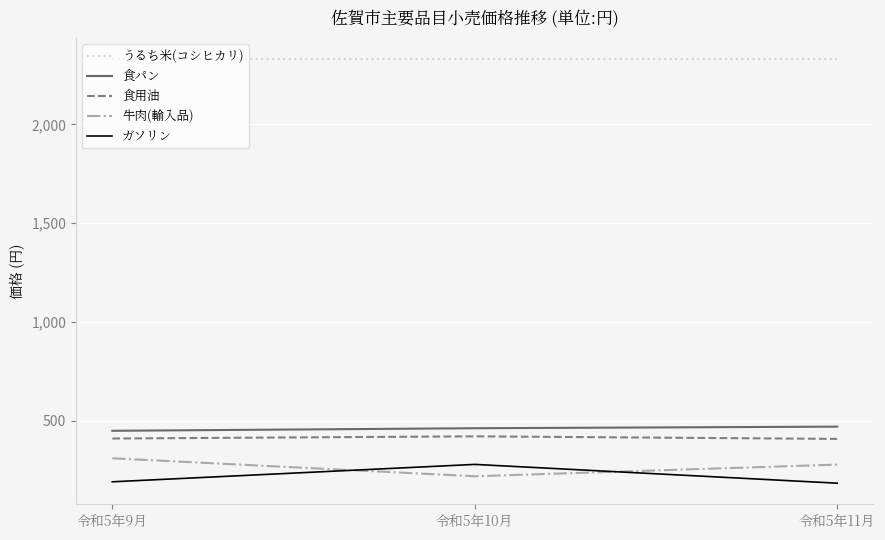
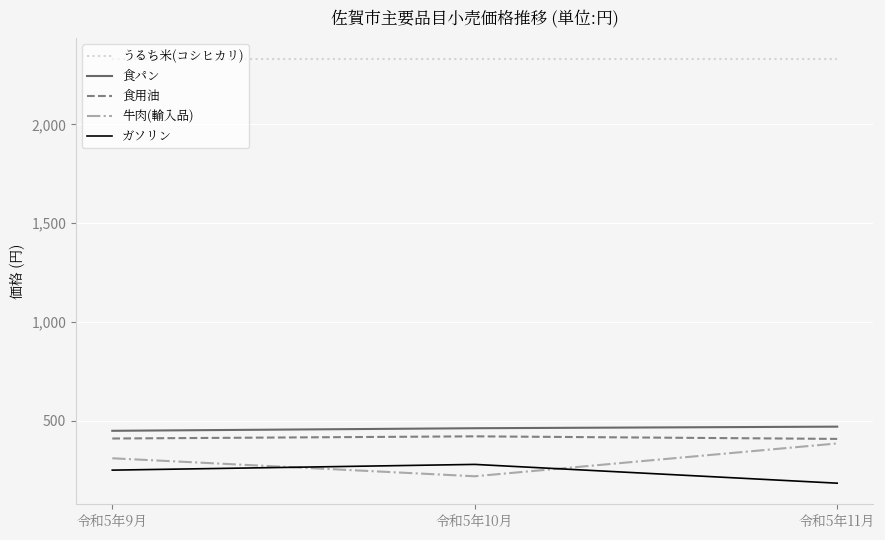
  {
    "うるち米(コシヒカリ)": {
      "令和5年10月": "2,330",
      "令和5年11月": "2,330"
    },
    "牛肉(輸入品)": {
      "令和5年9月": "310",
      "令和5年10月": "220",
-     "令和5年11月": "280"
+     "令和5年11月": "390"
    },
    "ガソリン": {
-     "令和5年9月": "190",
+     "令和5年9月": "250",
      "令和5年10月": "280",
      "令和5年11月": "190"
    }
  }
